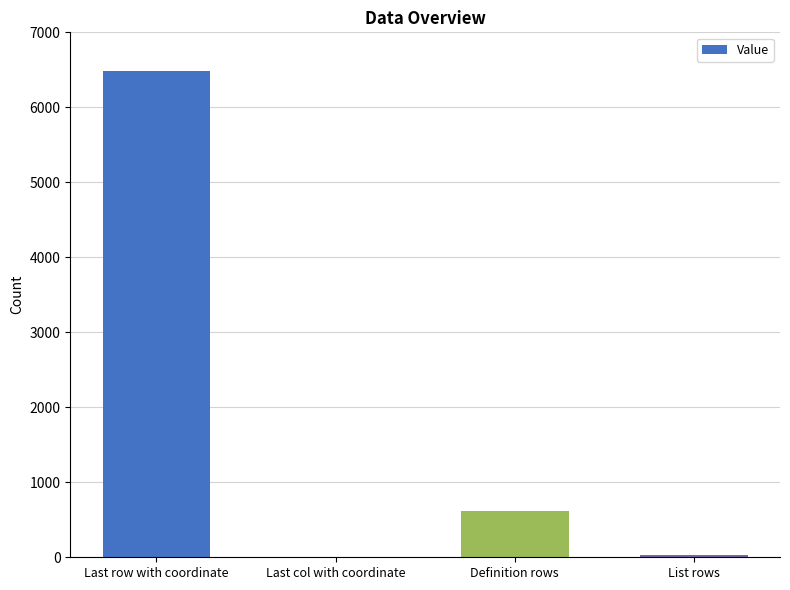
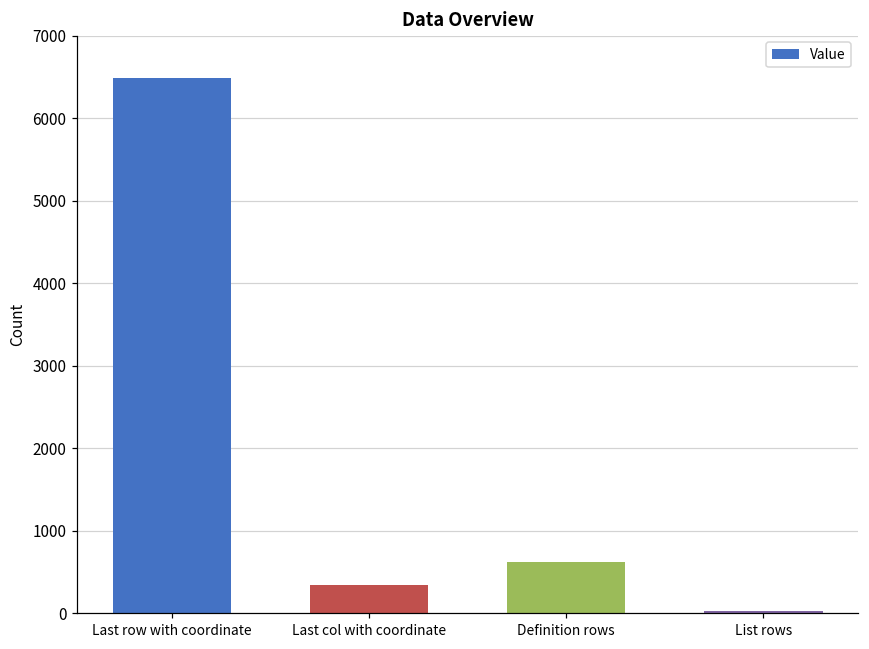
  {
    "Last row with coordinate": 6500,
-   "Last col with coordinate": 0,
+   "Last col with coordinate": 300,
    "Definition rows": 600
  }
